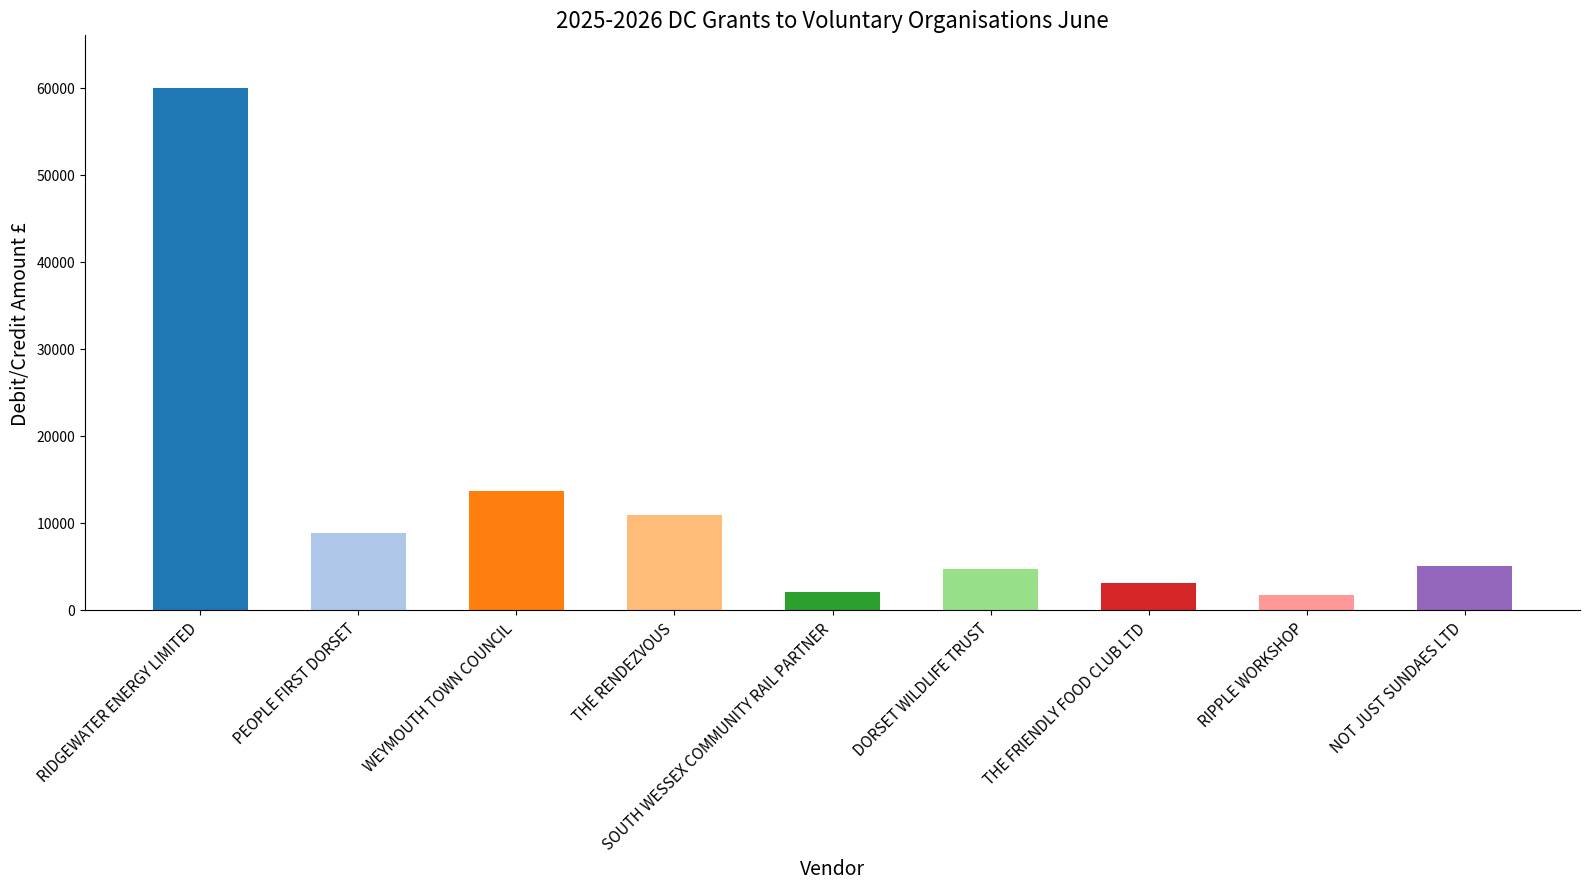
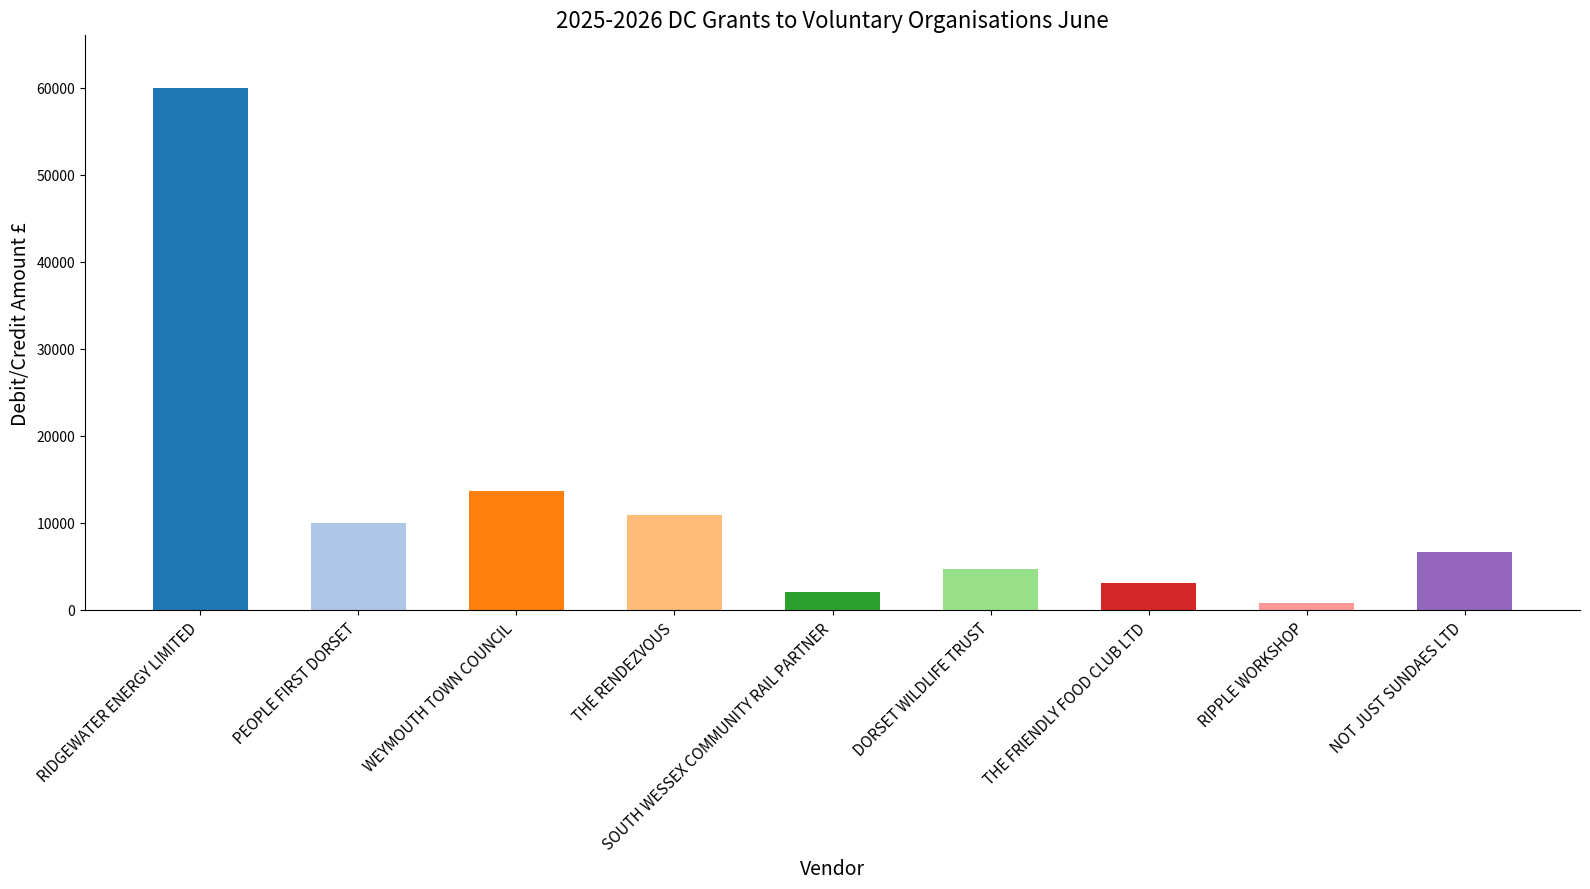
  {
    "RIDGEWATER ENERGY LIMITED": 60000,
-   "PEOPLE FIRST DORSET": 9000,
+   "PEOPLE FIRST DORSET": 10000,
    "WEYMOUTH TOWN COUNCIL": 14000,
    "THE RENDEZVOUS": 11000,
    "SOUTH WESSEX COMMUNITY RAIL PARTNER": 2000,
    "DORSET WILDLIFE TRUST": 5000,
    "THE FRIENDLY FOOD CLUB LTD": 3000,
-   "RIPPLE WORKSHOP": 2000,
-   "NOT JUST SUNDAES LTD": 5000
+   "RIPPLE WORKSHOP": 1000,
+   "NOT JUST SUNDAES LTD": 7000
  }
